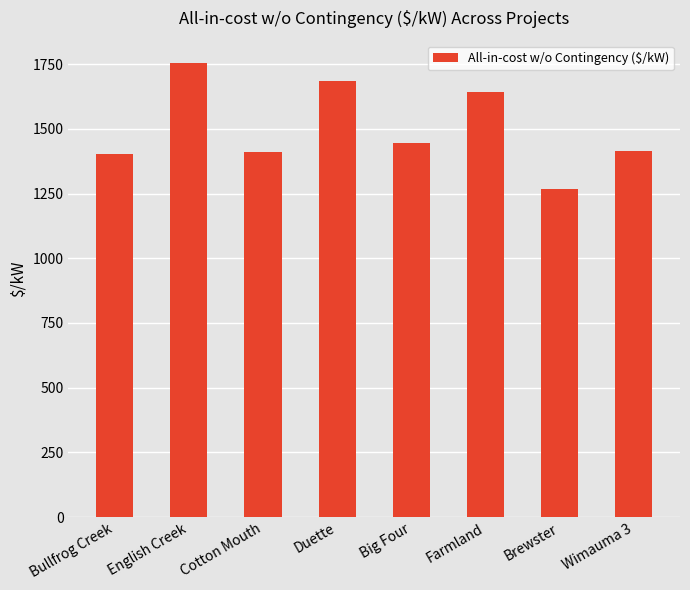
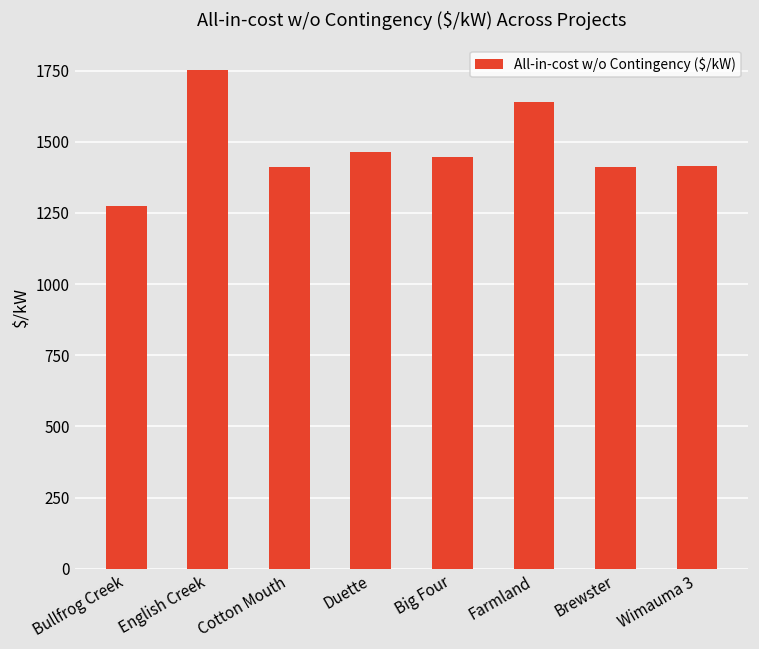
  {
-   "Bullfrog Creek": 1400,
+   "Bullfrog Creek": 1270,
    "English Creek": 1750,
    "Cotton Mouth": 1410,
-   "Duette": 1680,
+   "Duette": 1470,
    "Big Four": 1450,
    "Farmland": 1640,
-   "Brewster": 1270,
+   "Brewster": 1410,
    "Wimauma 3": 1410
  }
